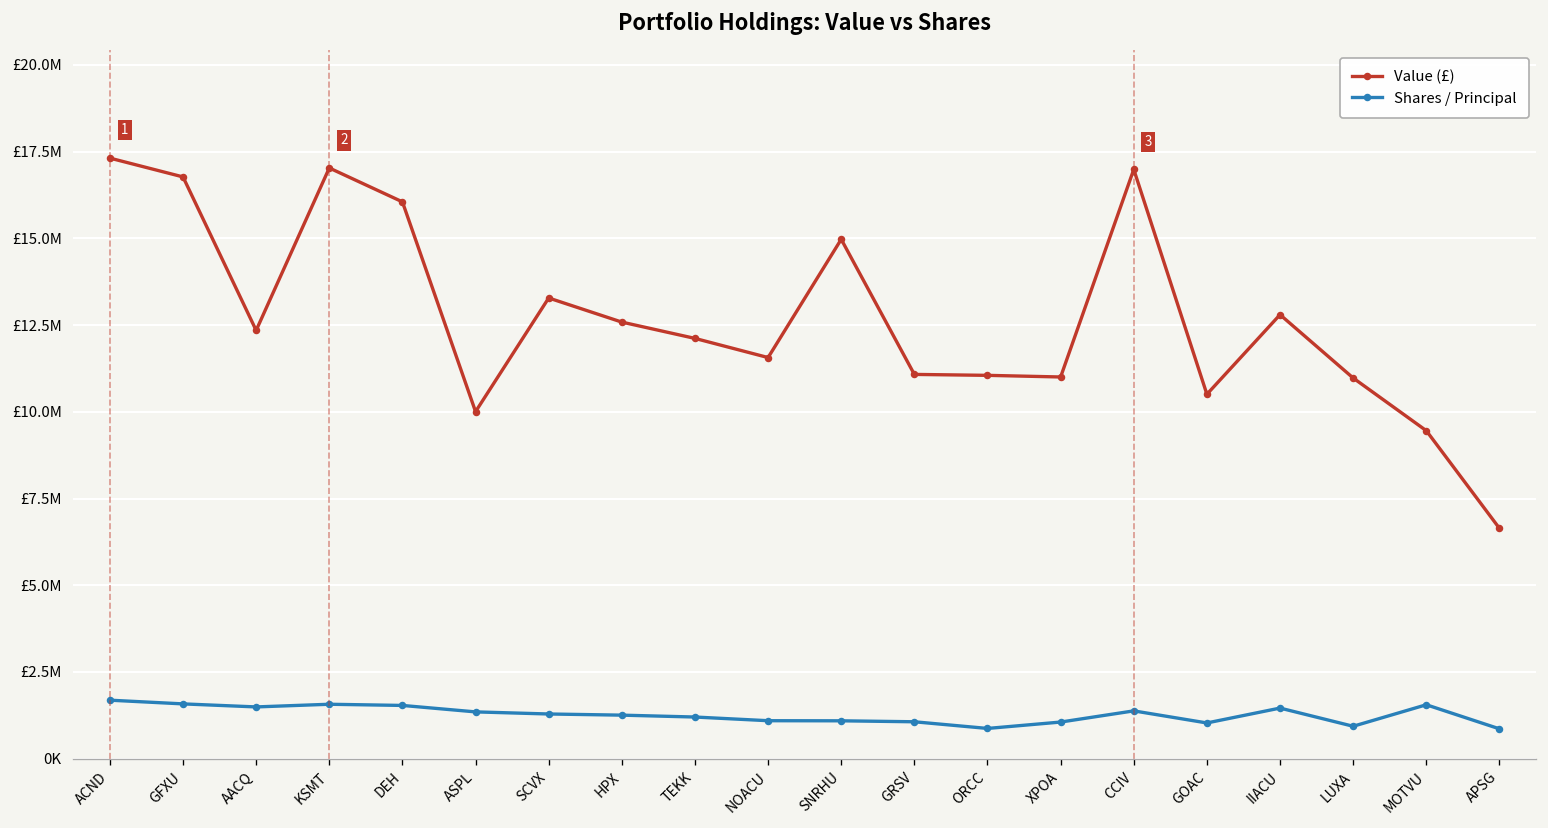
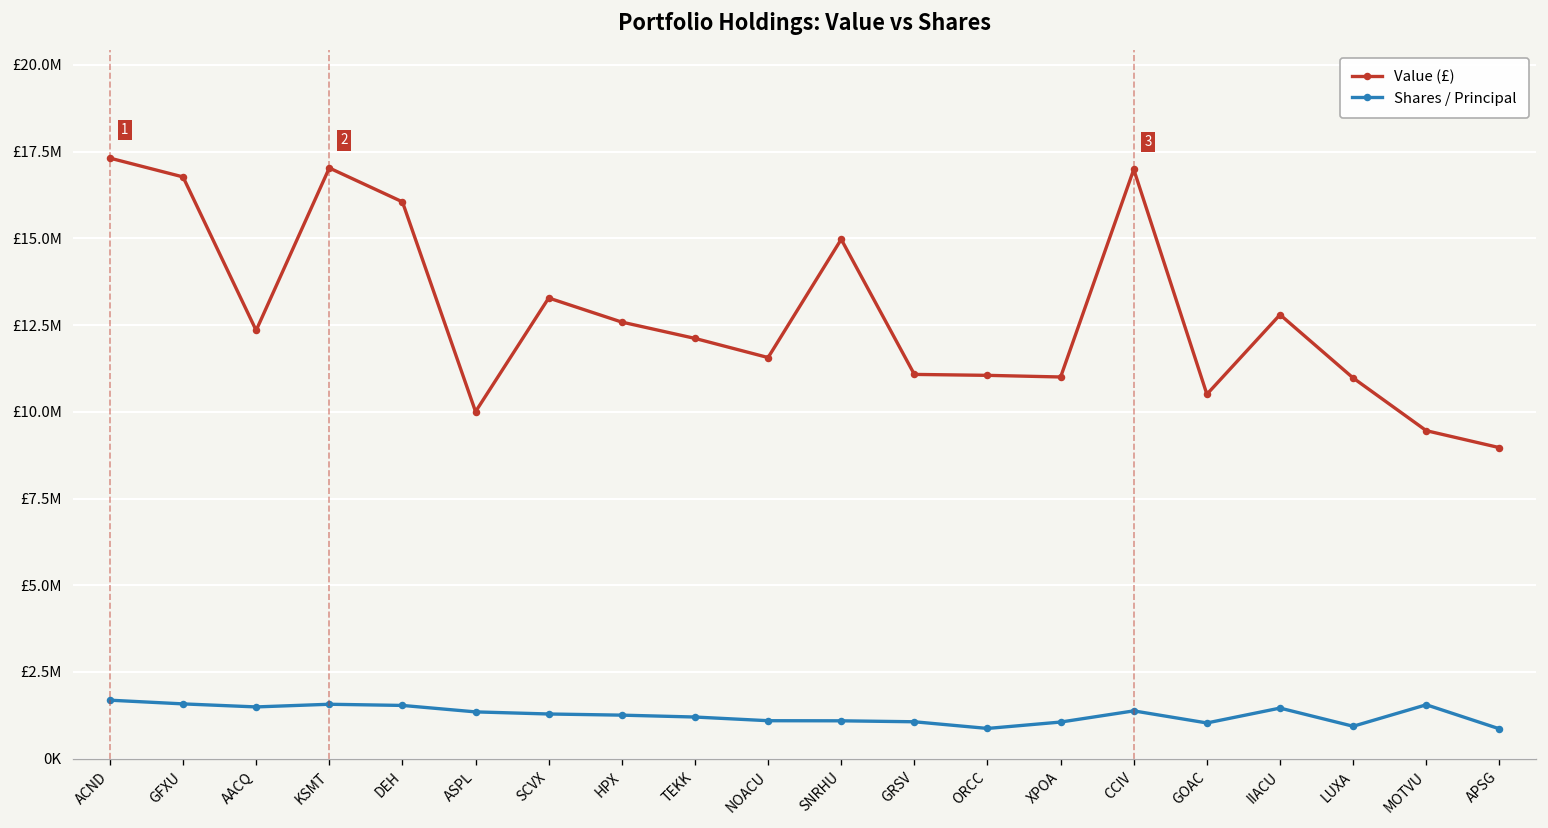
  {
    "Value (£)": {
      "GFXU": "£16800000",
      "AACQ": "£12300000",
      "DEH": "£16100000",
      "ASPL": "£10000000",
      "SCVX": "£13300000",
      "HPX": "£12600000",
      "TEKK": "£12100000",
      "NOACU": "£11600000",
      "SNRHU": "£15000000",
      "GRSV": "£11100000",
      "ORCC": "£11100000",
      "XPOA": "£11000000",
      "GOAC": "£10500000",
      "IIACU": "£12800000",
      "LUXA": "£11000000",
      "MOTVU": "£9500000",
-     "APSG": "£6600000"
+     "APSG": "£9000000"
    },
    "Shares / Principal": {
      "ACND": "£1700000",
      "GFXU": "£1600000",
      "AACQ": "£1500000",
      "KSMT": "£1600000",
      "DEH": "£1500000",
      "ASPL": "£1400000",
      "SCVX": "£1300000",
      "HPX": "£1300000",
      "TEKK": "£1200000",
      "NOACU": "£1100000",
      "SNRHU": "£1100000",
      "GRSV": "£1100000",
      "ORCC": "£900000",
      "XPOA": "£1100000",
      "CCIV": "£1400000",
      "GOAC": "£1000000",
      "IIACU": "£1500000",
      "LUXA": "£900000",
      "MOTVU": "£1600000",
      "APSG": "£900000"
    }
  }
